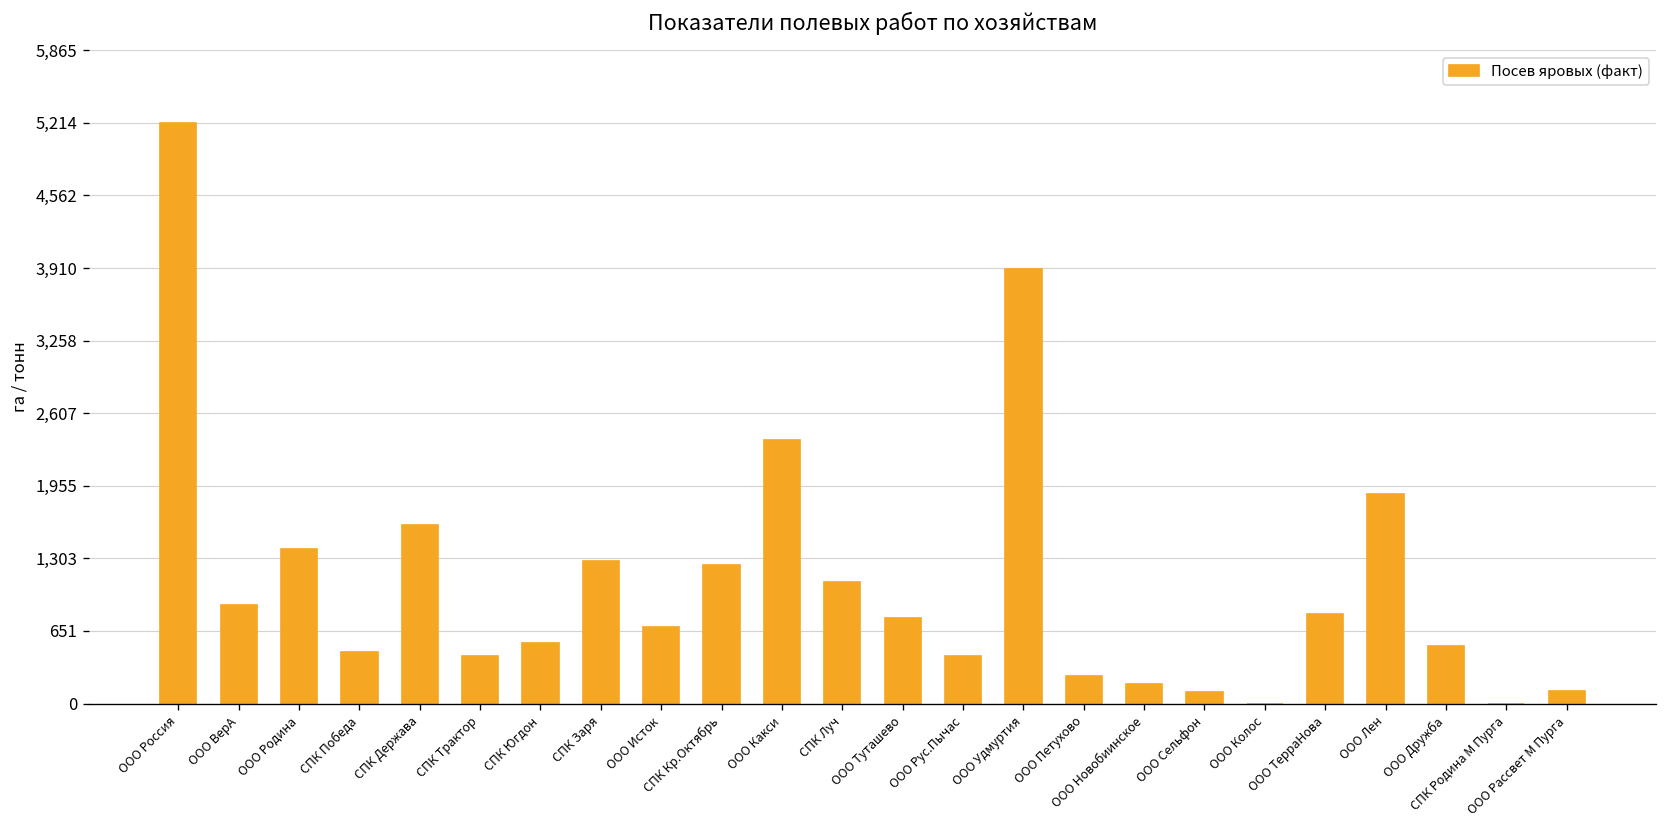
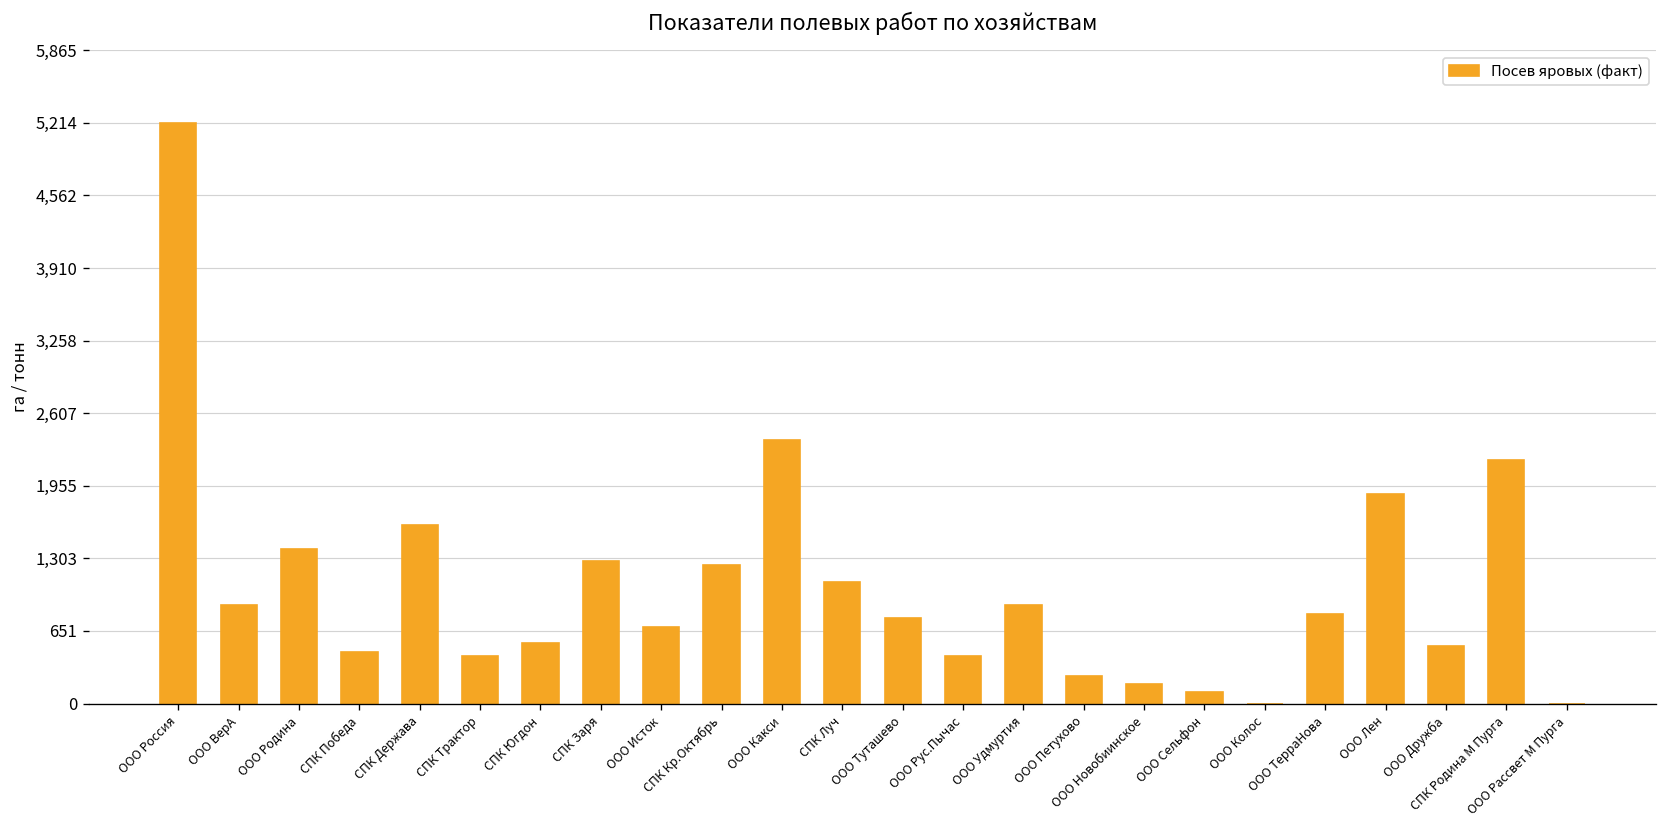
  {
    "ООО Россия": "5,200",
    "ООО ВерА": "900",
    "ООО Родина": "1,400",
    "СПК Победа": "500",
    "СПК Держава": "1,600",
    "СПК Трактор": "400",
    "СПК Югдон": "500",
    "СПК Заря": "1,300",
    "ООО Исток": "700",
    "СПК Кр.Октябрь": "1,200",
    "ООО Какси": "2,400",
    "СПК Луч": "1,100",
    "ООО Туташево": "800",
    "ООО Рус.Пычас": "400",
-   "ООО Удмуртия": "3,900",
+   "ООО Удмуртия": "900",
    "ООО Петухово": "300",
    "ООО Новобиинское": "200",
    "ООО Сельфон": "100",
    "ООО Колос": "0",
    "ООО ТерраНова": "800",
    "ООО Лен": "1,900",
    "ООО Дружба": "500",
-   "СПК Родина М Пурга": "0",
-   "ООО Рассвет М Пурга": "100"
+   "СПК Родина М Пурга": "2,200",
+   "ООО Рассвет М Пурга": "0"
  }
